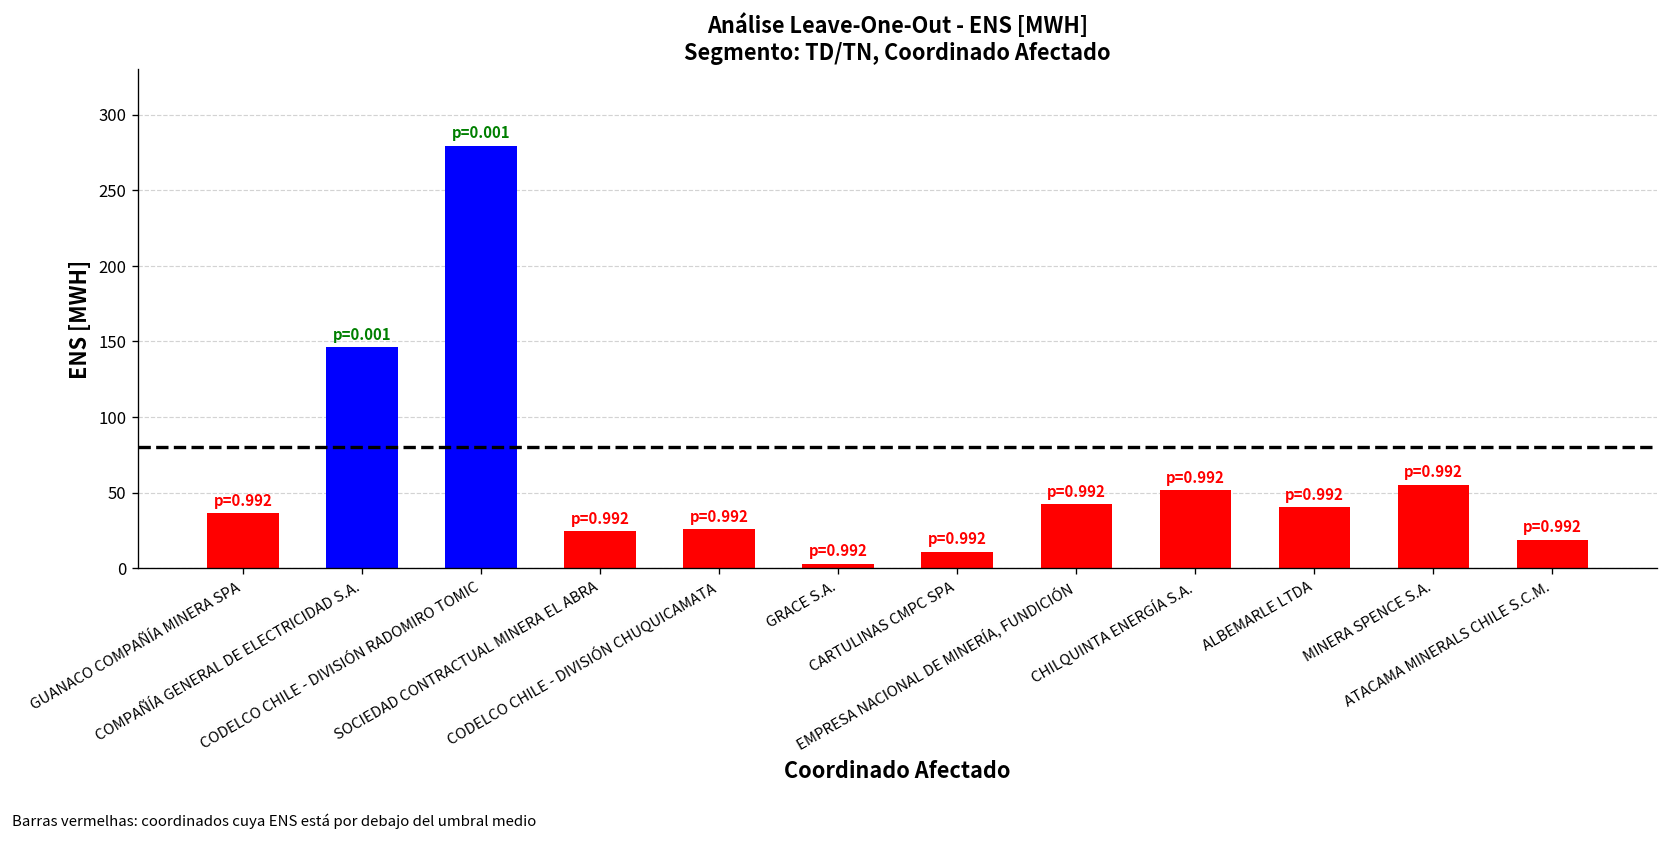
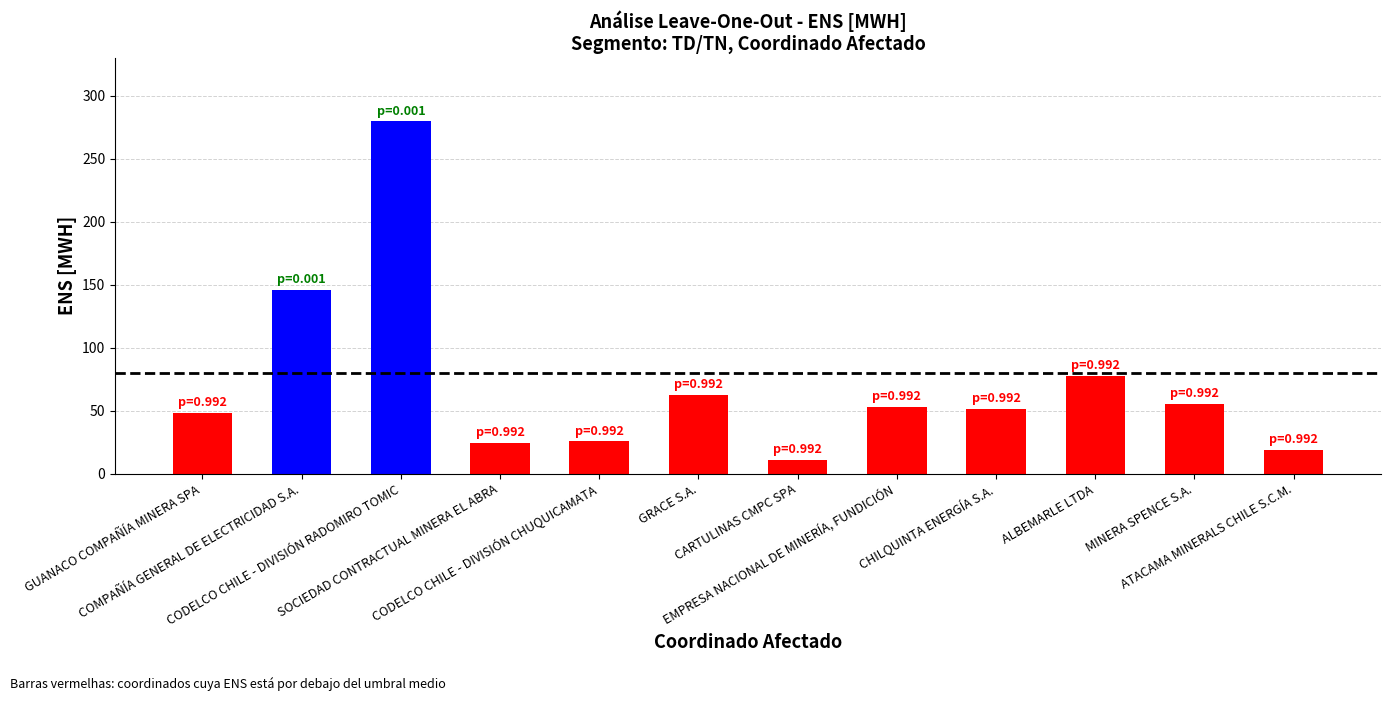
  {
-   "GUANACO COMPAÑÍA MINERA SPA": 37,
-   "GRACE S.A.": 3,
-   "EMPRESA NACIONAL DE MINERÍA, FUNDICIÓN": 42,
-   "ALBEMARLE LTDA": 40
+   "GUANACO COMPAÑÍA MINERA SPA": 48,
+   "GRACE S.A.": 62,
+   "EMPRESA NACIONAL DE MINERÍA, FUNDICIÓN": 53,
+   "ALBEMARLE LTDA": 78
  }
